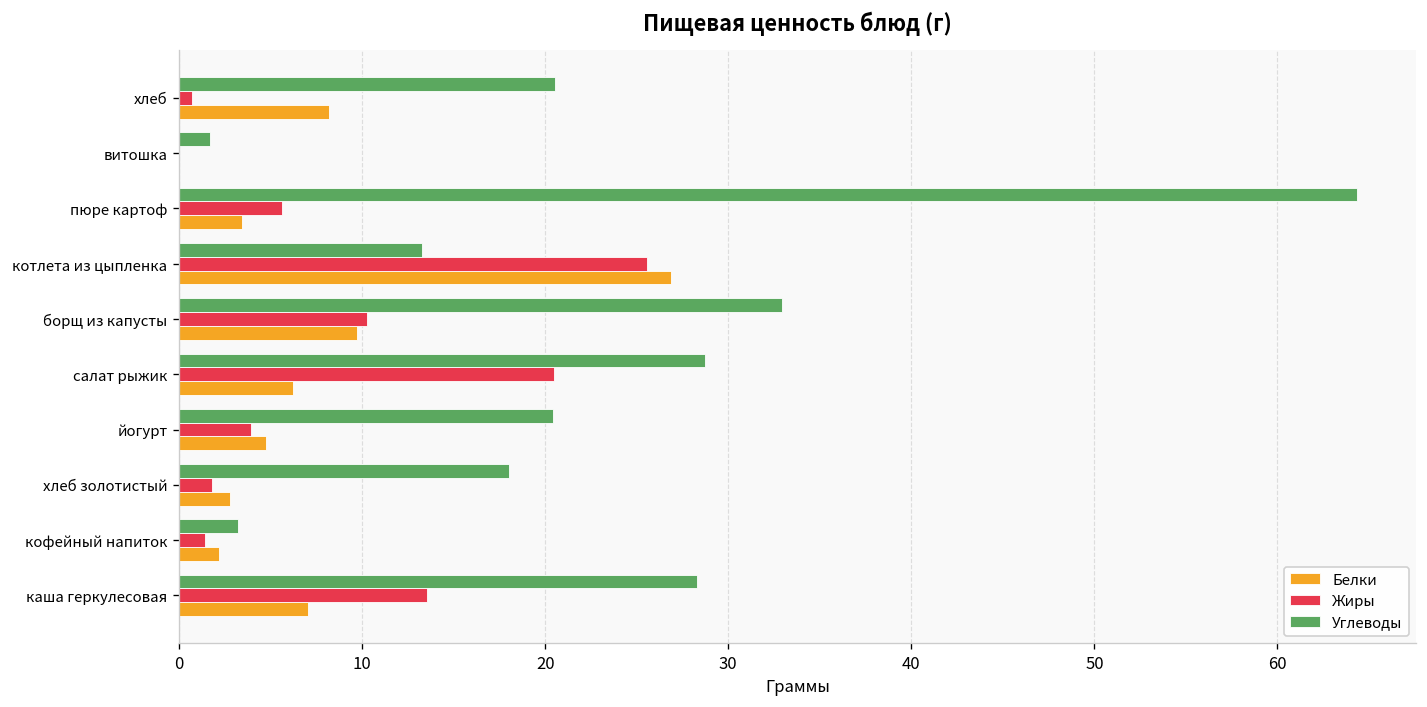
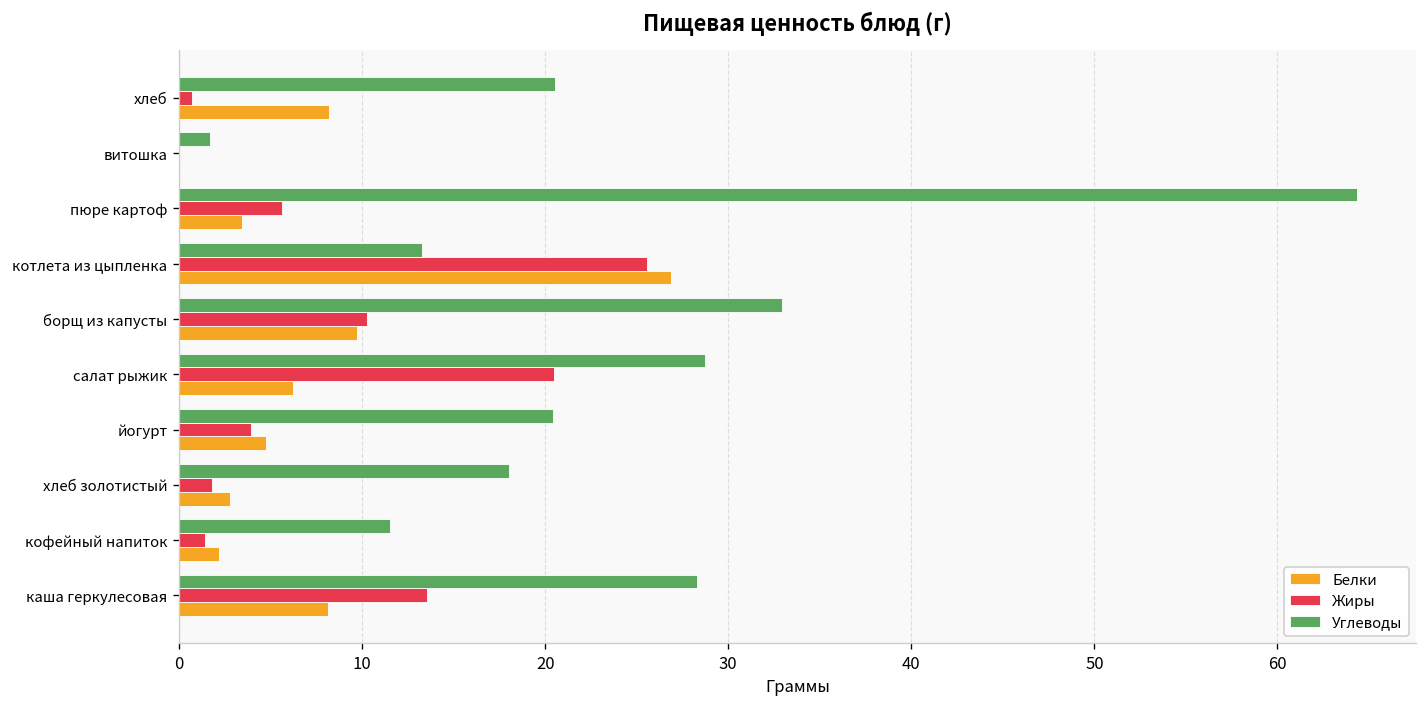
  {
    "Белки": {
      "хлеб": 8.2,
      "витошка": 0.0,
      "пюре картоф": 3.4,
      "котлета из цыпленка": 26.9,
      "борщ из капусты": 9.7,
      "салат рыжик": 6.2,
      "йогурт": 4.8,
      "хлеб золотистый": 2.8,
      "кофейный напиток": 2.2,
-     "каша геркулесовая": 7.0
+     "каша геркулесовая": 8.1
    },
    "Жиры": {
      "хлеб": 0.7,
      "витошка": 0.0,
      "пюре картоф": 5.6,
      "котлета из цыпленка": 25.6,
      "борщ из капусты": 10.3,
      "салат рыжик": 20.5,
      "йогурт": 3.9,
      "хлеб золотистый": 1.8,
      "кофейный напиток": 1.4,
      "каша геркулесовая": 13.5
    },
    "Углеводы": {
      "хлеб": 20.5,
      "витошка": 1.7,
      "пюре картоф": 64.4,
      "котлета из цыпленка": 13.3,
      "борщ из капусты": 32.9,
      "салат рыжик": 28.7,
      "йогурт": 20.4,
      "хлеб золотистый": 18.0,
-     "кофейный напиток": 3.2,
+     "кофейный напиток": 11.5,
      "каша геркулесовая": 28.3
    }
  }
